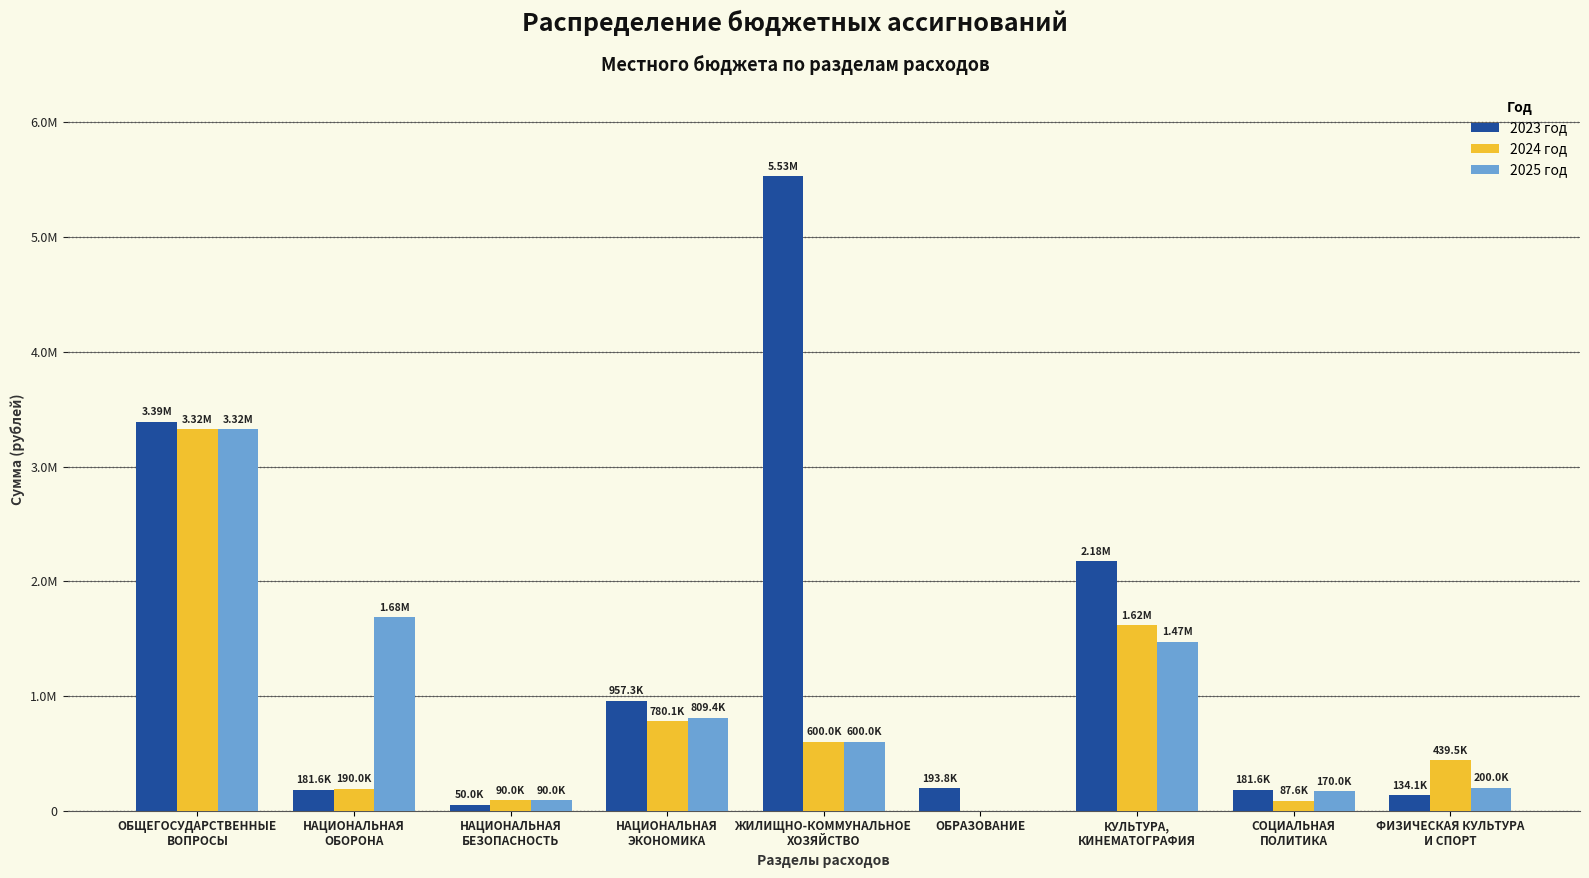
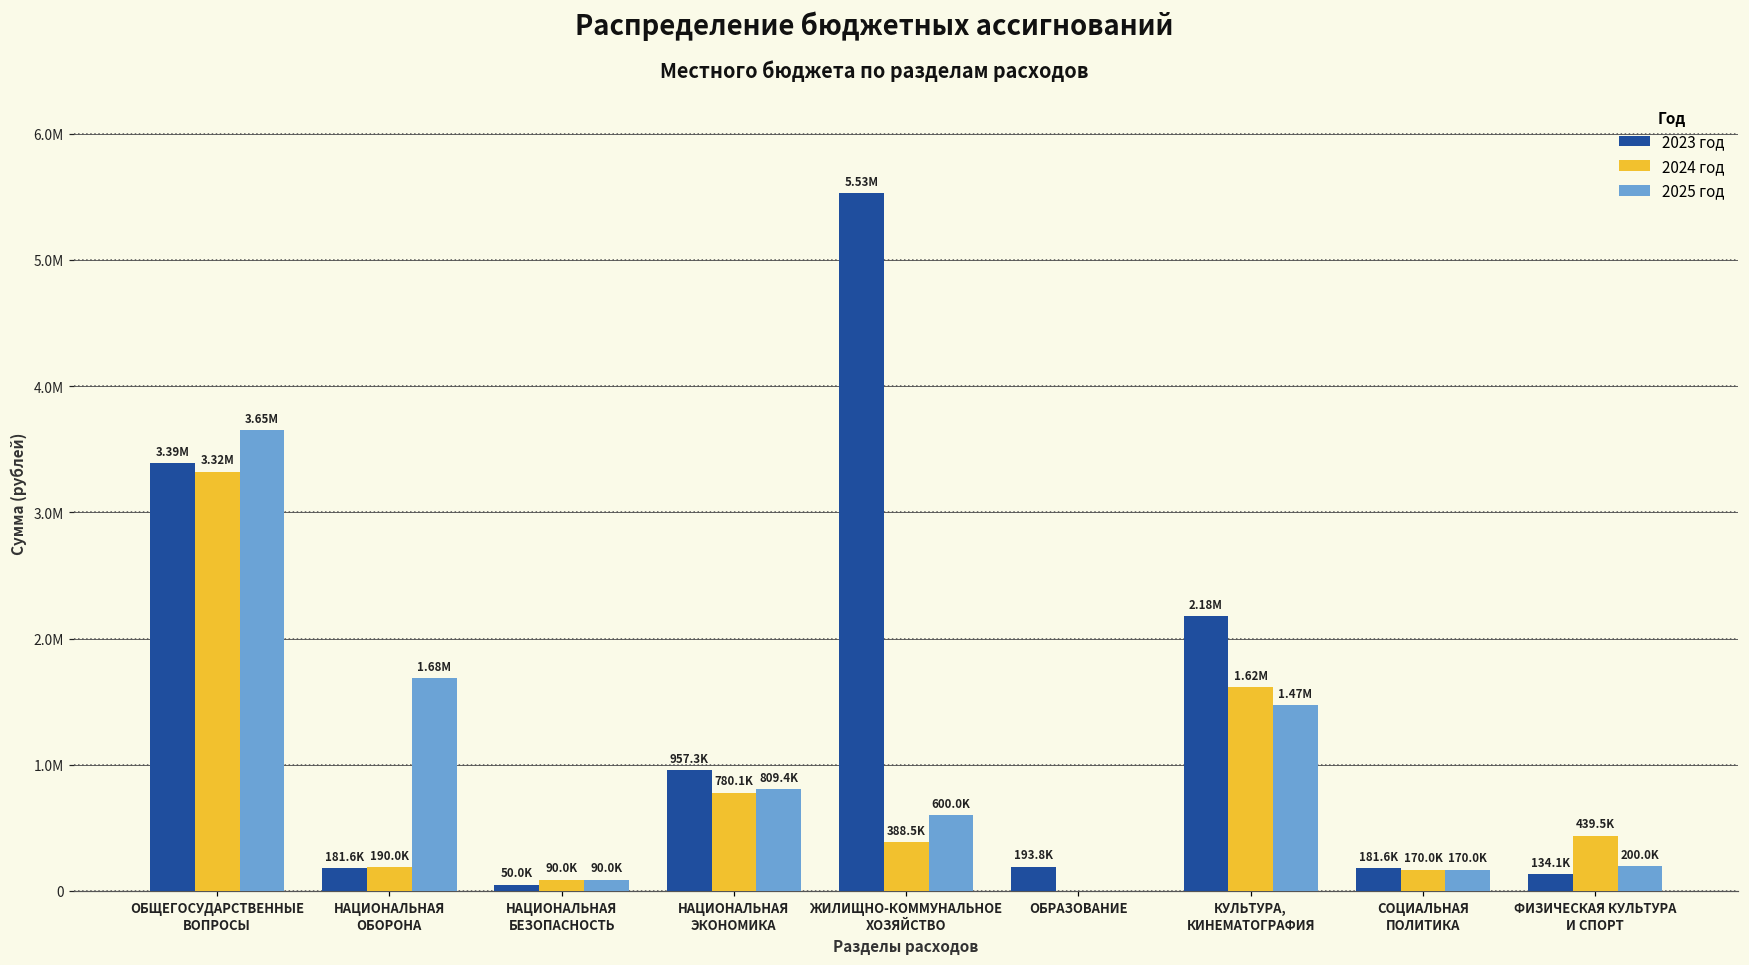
  {
    "2023 год": {
      "ОБЩЕГОСУДАРСТВЕННЫЕ ВОПРОСЫ": "3.39M",
      "НАЦИОНАЛЬНАЯ ОБОРОНА": "181.6K",
      "НАЦИОНАЛЬНАЯ БЕЗОПАСНОСТЬ": "50.0K",
      "НАЦИОНАЛЬНАЯ ЭКОНОМИКА": "957.3K",
      "ЖИЛИЩНО-КОММУНАЛЬНОЕ ХОЗЯЙСТВО": "5.53M",
      "ОБРАЗОВАНИЕ": "193.8K",
      "КУЛЬТУРА, КИНЕМАТОГРАФИЯ": "2.18M",
      "СОЦИАЛЬНАЯ ПОЛИТИКА": "181.6K",
      "ФИЗИЧЕСКАЯ КУЛЬТУРА И СПОРТ": "134.1K"
    },
    "2024 год": {
      "ОБЩЕГОСУДАРСТВЕННЫЕ ВОПРОСЫ": "3.32M",
      "НАЦИОНАЛЬНАЯ ОБОРОНА": "190.0K",
      "НАЦИОНАЛЬНАЯ БЕЗОПАСНОСТЬ": "90.0K",
      "НАЦИОНАЛЬНАЯ ЭКОНОМИКА": "780.1K",
-     "ЖИЛИЩНО-КОММУНАЛЬНОЕ ХОЗЯЙСТВО": "600.0K",
+     "ЖИЛИЩНО-КОММУНАЛЬНОЕ ХОЗЯЙСТВО": "388.5K",
      "КУЛЬТУРА, КИНЕМАТОГРАФИЯ": "1.62M",
-     "СОЦИАЛЬНАЯ ПОЛИТИКА": "87.6K",
+     "СОЦИАЛЬНАЯ ПОЛИТИКА": "170.0K",
      "ФИЗИЧЕСКАЯ КУЛЬТУРА И СПОРТ": "439.5K"
    },
    "2025 год": {
-     "ОБЩЕГОСУДАРСТВЕННЫЕ ВОПРОСЫ": "3.32M",
+     "ОБЩЕГОСУДАРСТВЕННЫЕ ВОПРОСЫ": "3.65M",
      "НАЦИОНАЛЬНАЯ ОБОРОНА": "1.68M",
      "НАЦИОНАЛЬНАЯ БЕЗОПАСНОСТЬ": "90.0K",
      "НАЦИОНАЛЬНАЯ ЭКОНОМИКА": "809.4K",
      "ЖИЛИЩНО-КОММУНАЛЬНОЕ ХОЗЯЙСТВО": "600.0K",
      "КУЛЬТУРА, КИНЕМАТОГРАФИЯ": "1.47M",
      "СОЦИАЛЬНАЯ ПОЛИТИКА": "170.0K",
      "ФИЗИЧЕСКАЯ КУЛЬТУРА И СПОРТ": "200.0K"
    }
  }
